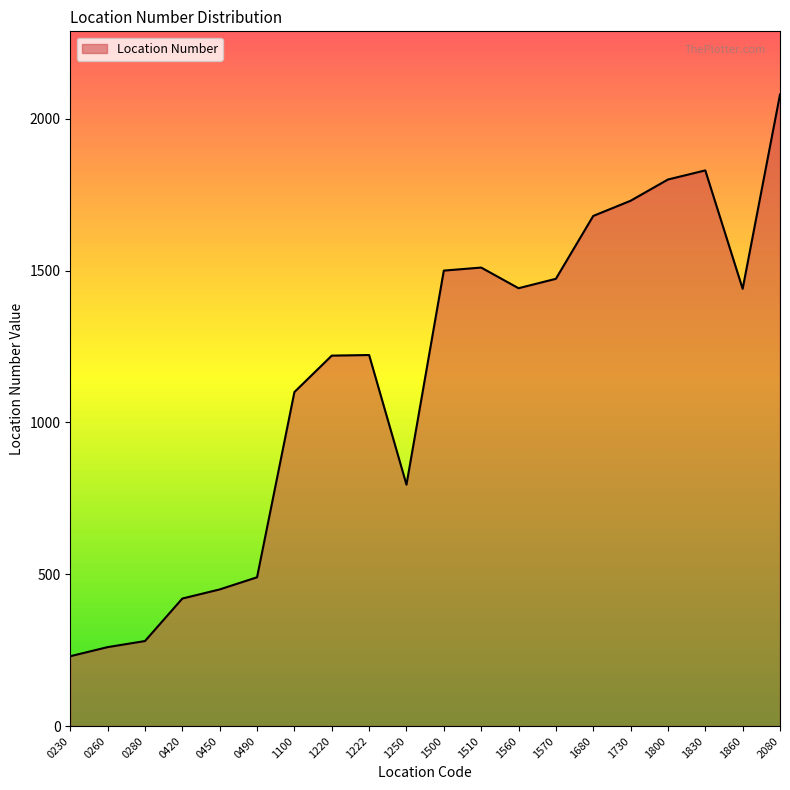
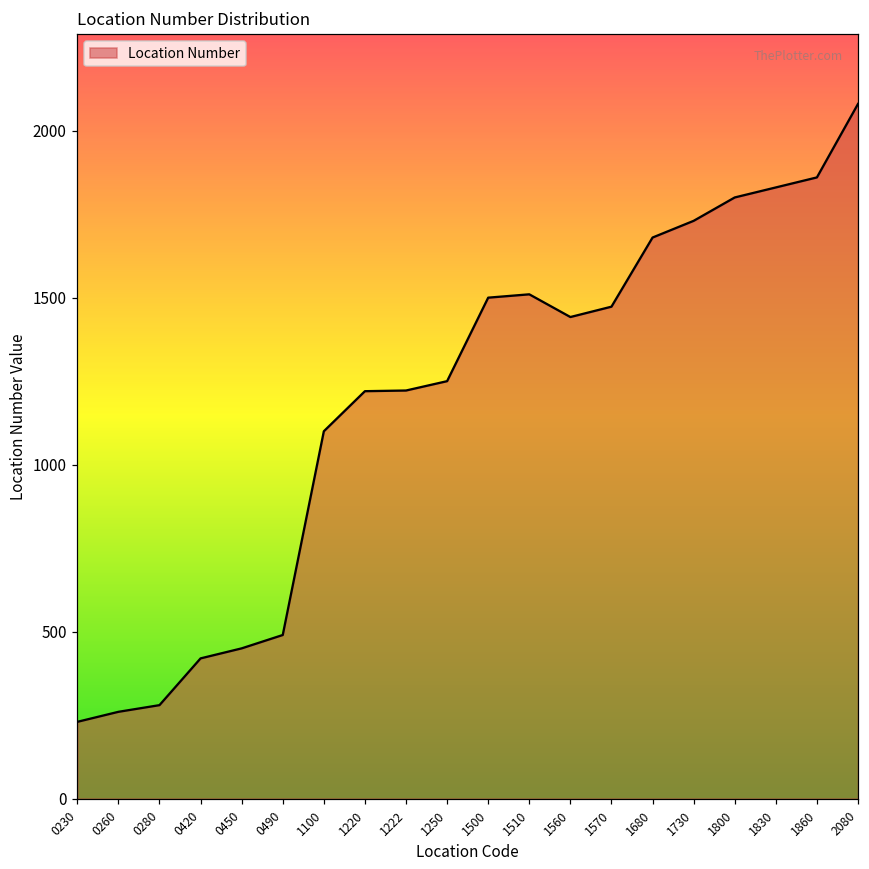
  {
    "0230": 230,
    "0260": 260,
    "0280": 280,
    "0420": 420,
    "0450": 450,
    "0490": 490,
    "1100": 1100,
    "1220": 1220,
    "1222": 1220,
-   "1250": 800,
+   "1250": 1250,
    "1500": 1500,
    "1510": 1510,
    "1560": 1440,
    "1570": 1470,
    "1680": 1680,
    "1730": 1730,
    "1800": 1800,
    "1830": 1830,
-   "1860": 1440,
+   "1860": 1860,
    "2080": 2080
  }
